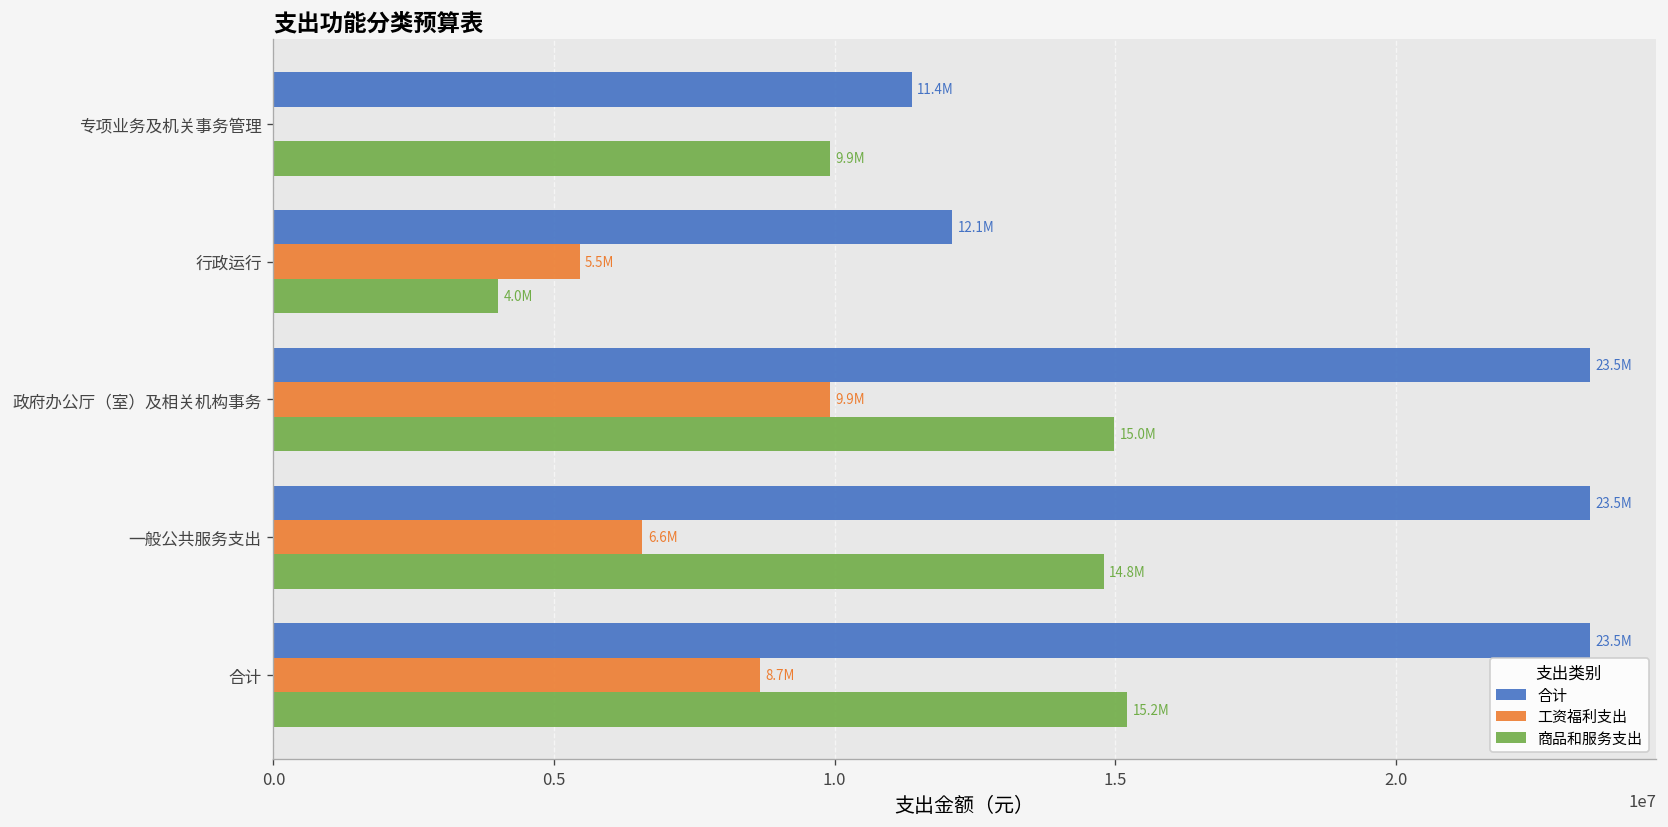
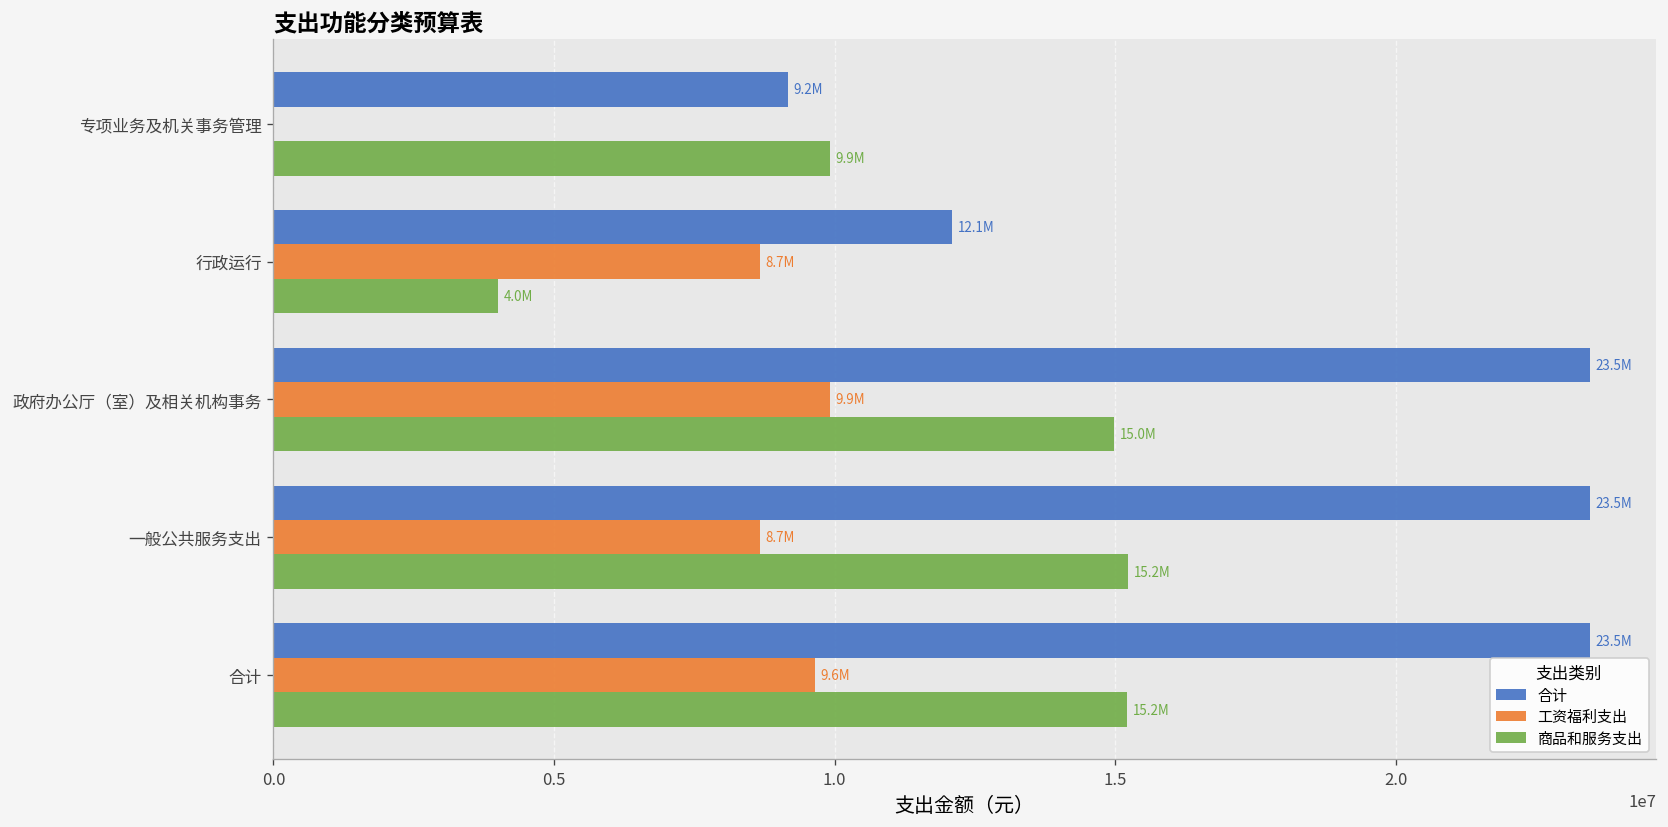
  {
    "合计": {
-     "专项业务及机关事务管理": "11.4M",
+     "专项业务及机关事务管理": "9.2M",
      "行政运行": "12.1M",
      "政府办公厅（室）及相关机构事务": "23.5M",
      "一般公共服务支出": "23.5M",
      "合计": "23.5M"
    },
    "工资福利支出": {
-     "行政运行": "5.5M",
+     "行政运行": "8.7M",
      "政府办公厅（室）及相关机构事务": "9.9M",
-     "一般公共服务支出": "6.6M",
-     "合计": "8.7M"
+     "一般公共服务支出": "8.7M",
+     "合计": "9.6M"
    },
    "商品和服务支出": {
      "专项业务及机关事务管理": "9.9M",
      "行政运行": "4.0M",
      "政府办公厅（室）及相关机构事务": "15.0M",
-     "一般公共服务支出": "14.8M",
+     "一般公共服务支出": "15.2M",
      "合计": "15.2M"
    }
  }
